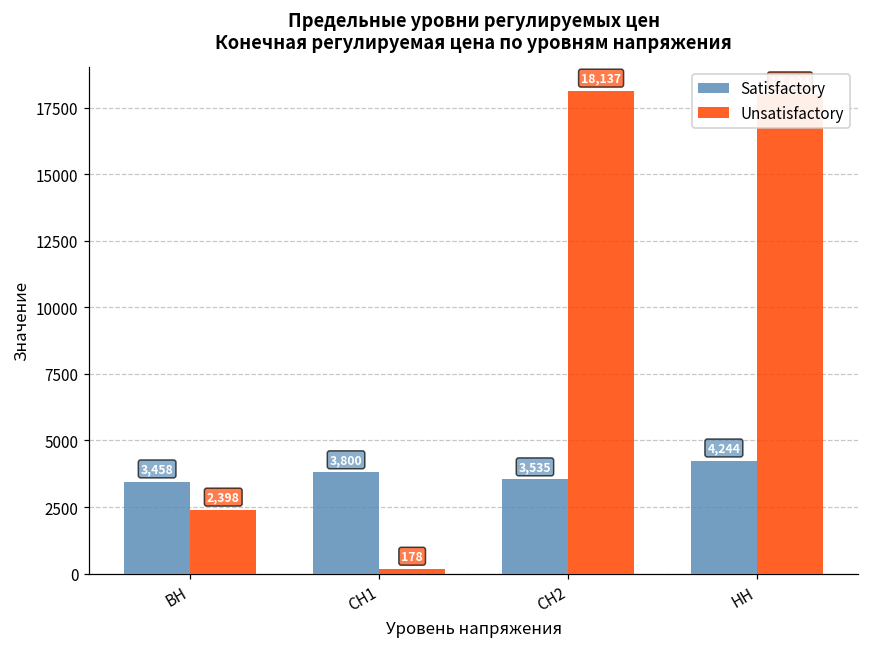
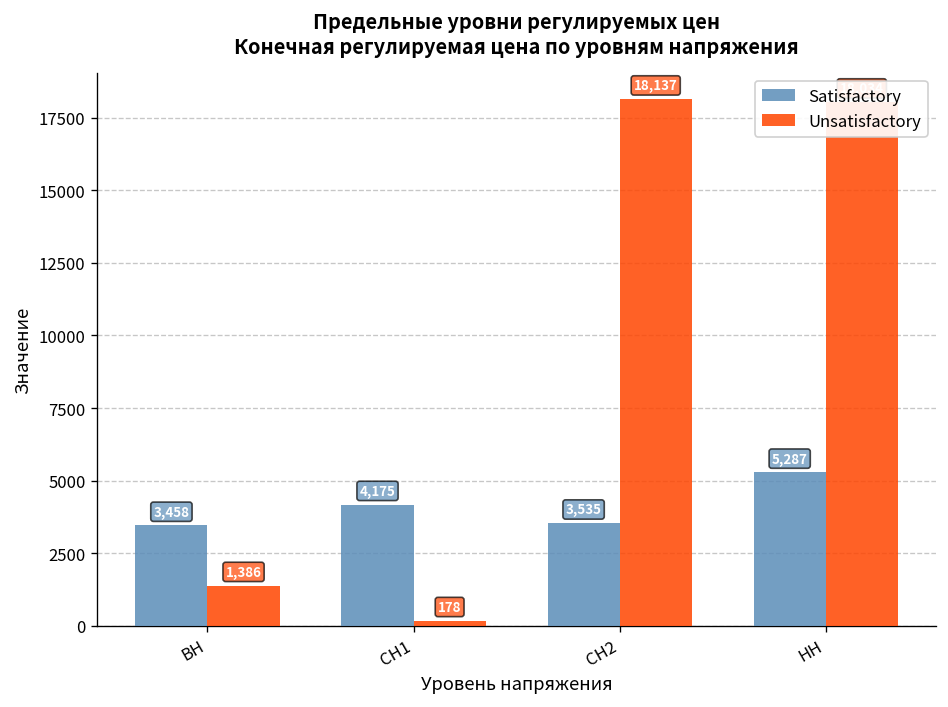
  {
    "Satisfactory": {
-     "СН1": "3,800",
-     "НН": "4,244"
+     "СН1": "4,175",
+     "НН": "5,287"
    },
    "Unsatisfactory": {
-     "ВН": "2,398"
+     "ВН": "1,386"
    }
  }
